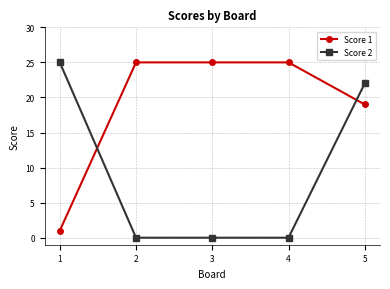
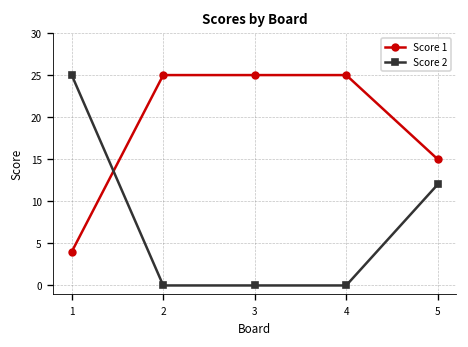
  {
    "Score 1": {
-     "1": 1,
+     "1": 4,
      "2": 25,
      "3": 25,
      "4": 25,
-     "5": 19
+     "5": 15
    },
    "Score 2": {
      "1": 25,
      "2": 0,
      "3": 0,
      "4": 0,
-     "5": 22
+     "5": 12
    }
  }
